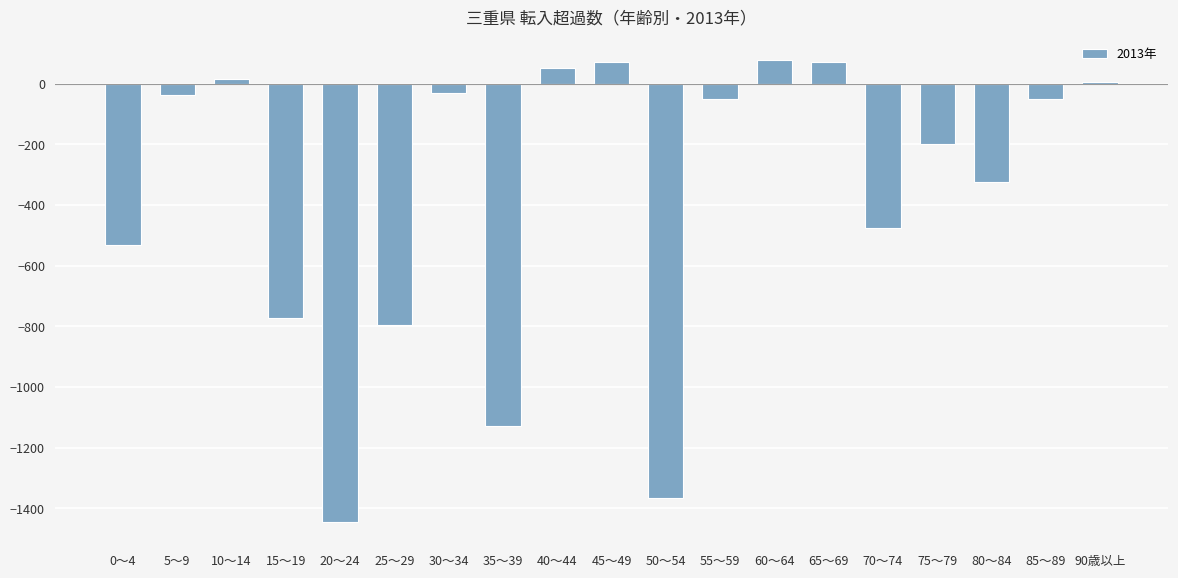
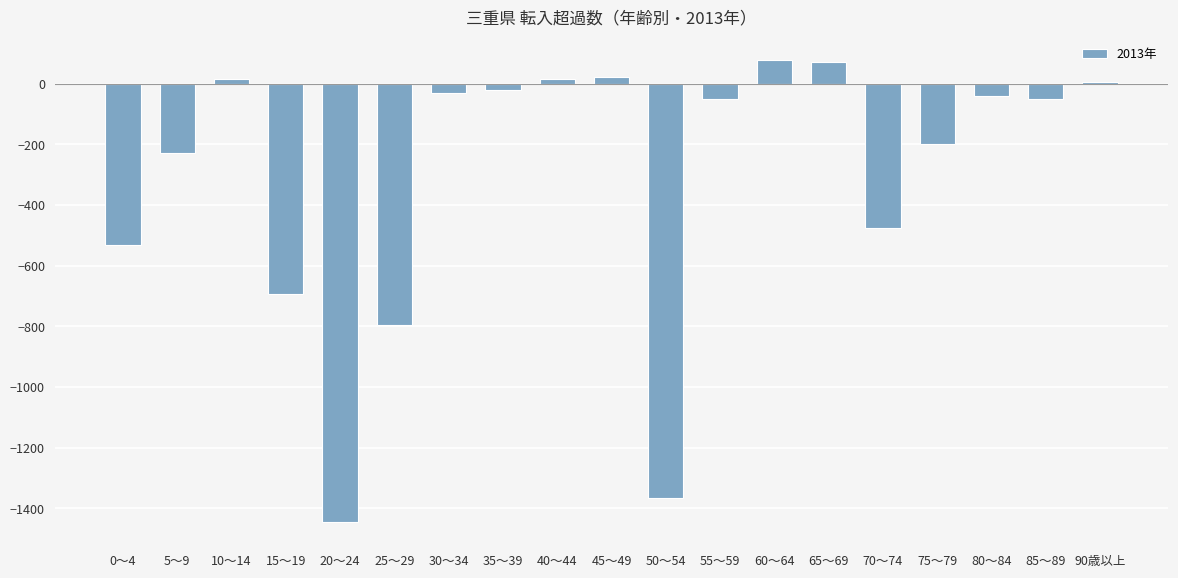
  {
    "0～4": -530,
-   "5～9": -40,
+   "5～9": -230,
    "10～14": 10,
-   "15～19": -770,
+   "15～19": -690,
    "20～24": -1450,
    "25～29": -800,
    "30～34": -30,
-   "35～39": -1130,
-   "40～44": 50,
-   "45～49": 70,
+   "35～39": -20,
+   "40～44": 10,
+   "45～49": 20,
    "50～54": -1360,
    "55～59": -50,
    "60～64": 80,
    "65～69": 70,
    "70～74": -480,
    "75～79": -200,
-   "80～84": -320,
+   "80～84": -40,
    "85～89": -50
  }
